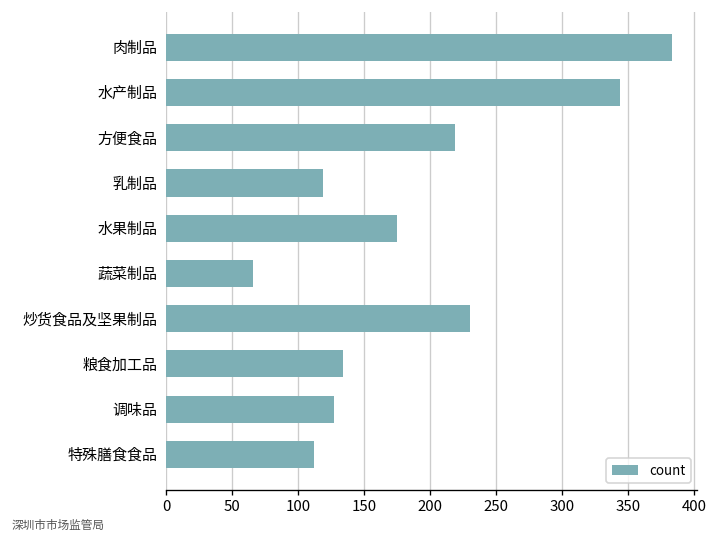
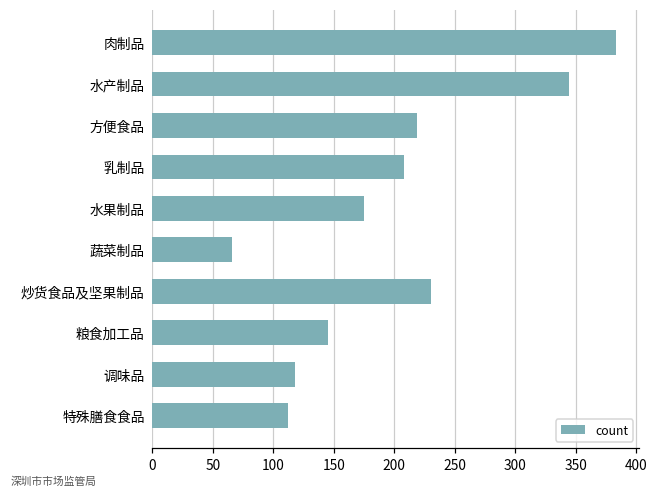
  {
    "肉制品": 383,
    "水产制品": 344,
    "方便食品": 219,
-   "乳制品": 119,
+   "乳制品": 208,
    "水果制品": 175,
    "蔬菜制品": 66,
    "炒货食品及坚果制品": 230,
-   "粮食加工品": 134,
-   "调味品": 127,
+   "粮食加工品": 145,
+   "调味品": 118,
    "特殊膳食食品": 112
  }
